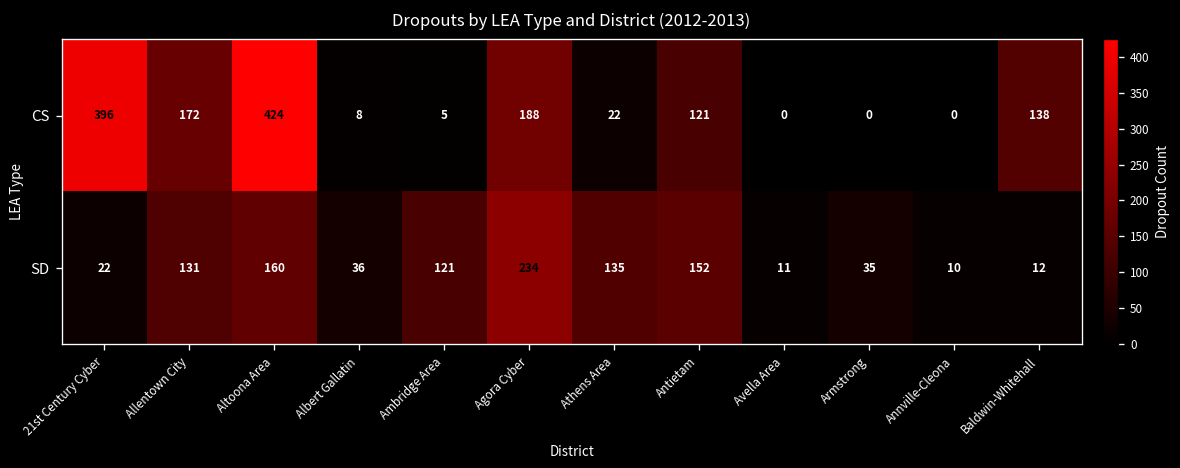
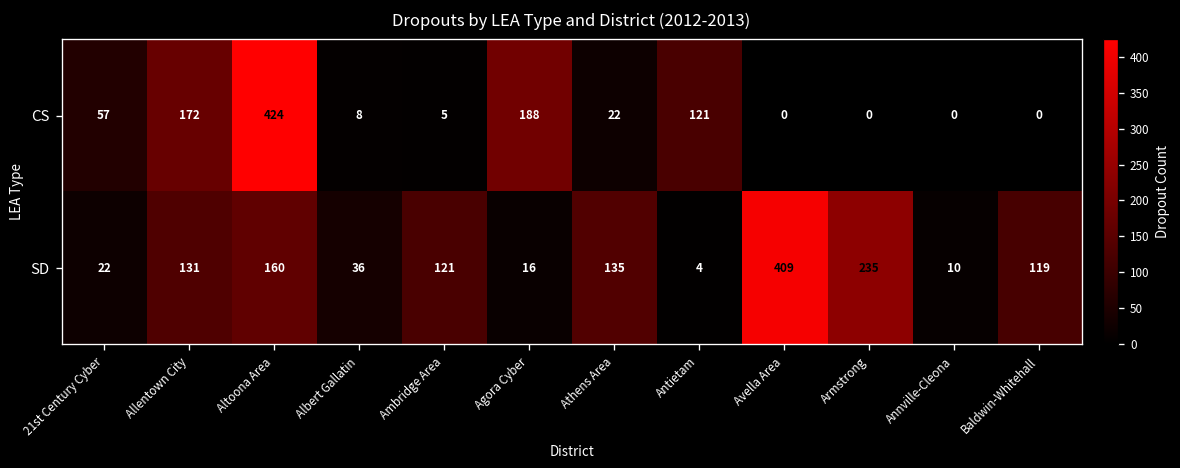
  {
    "CS": {
-     "21st Century Cyber": 396,
+     "21st Century Cyber": 57,
      "Allentown City": 172,
      "Altoona Area": 424,
      "Albert Gallatin": 8,
      "Ambridge Area": 5,
      "Agora Cyber": 188,
      "Athens Area": 22,
      "Antietam": 121,
      "Avella Area": 0,
      "Armstrong": 0,
      "Annville-Cleona": 0,
-     "Baldwin-Whitehall": 138
+     "Baldwin-Whitehall": 0
    },
    "SD": {
      "21st Century Cyber": 22,
      "Allentown City": 131,
      "Altoona Area": 160,
      "Albert Gallatin": 36,
      "Ambridge Area": 121,
-     "Agora Cyber": 234,
+     "Agora Cyber": 16,
      "Athens Area": 135,
-     "Antietam": 152,
-     "Avella Area": 11,
-     "Armstrong": 35,
+     "Antietam": 4,
+     "Avella Area": 409,
+     "Armstrong": 235,
      "Annville-Cleona": 10,
-     "Baldwin-Whitehall": 12
+     "Baldwin-Whitehall": 119
    }
  }
